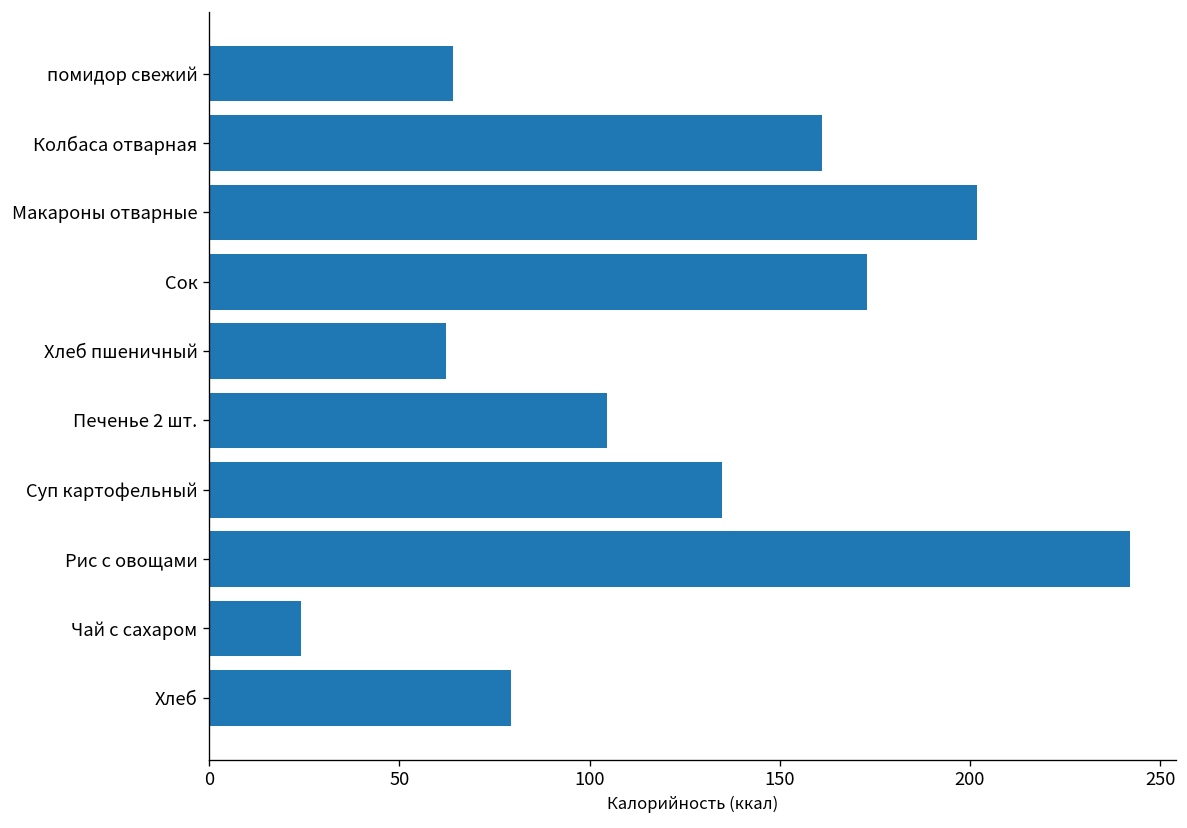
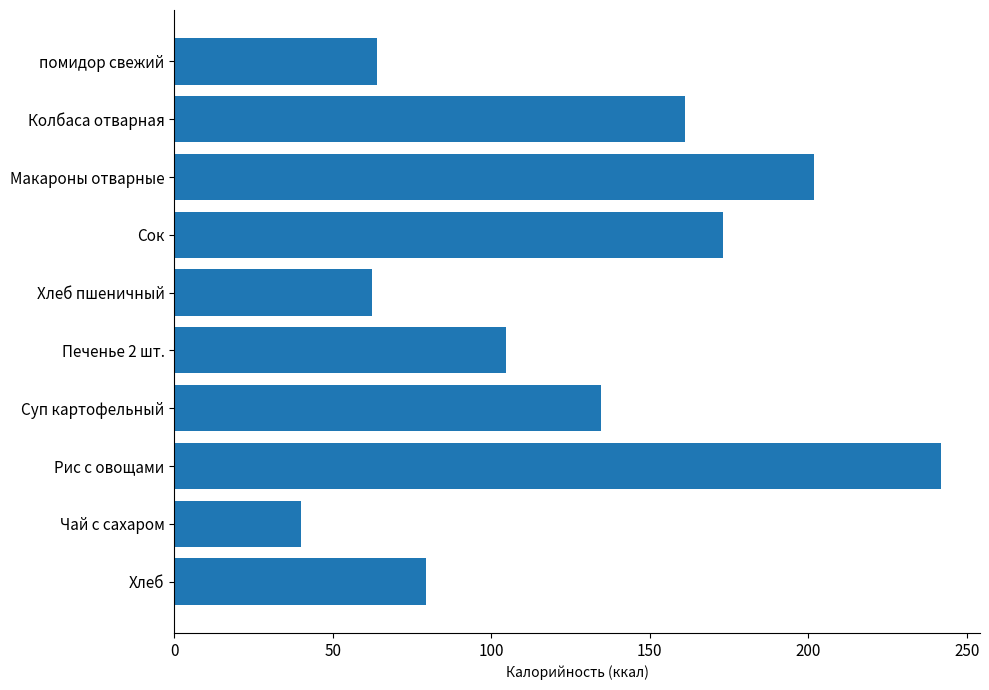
  {
    "помидор свежий": 64,
    "Колбаса отварная": 161,
    "Макароны отварные": 202,
    "Сок": 173,
    "Хлеб пшеничный": 62,
    "Печенье 2 шт.": 105,
    "Суп картофельный": 135,
    "Рис с овощами": 242,
-   "Чай с сахаром": 24,
+   "Чай с сахаром": 40,
    "Хлеб": 79
  }
